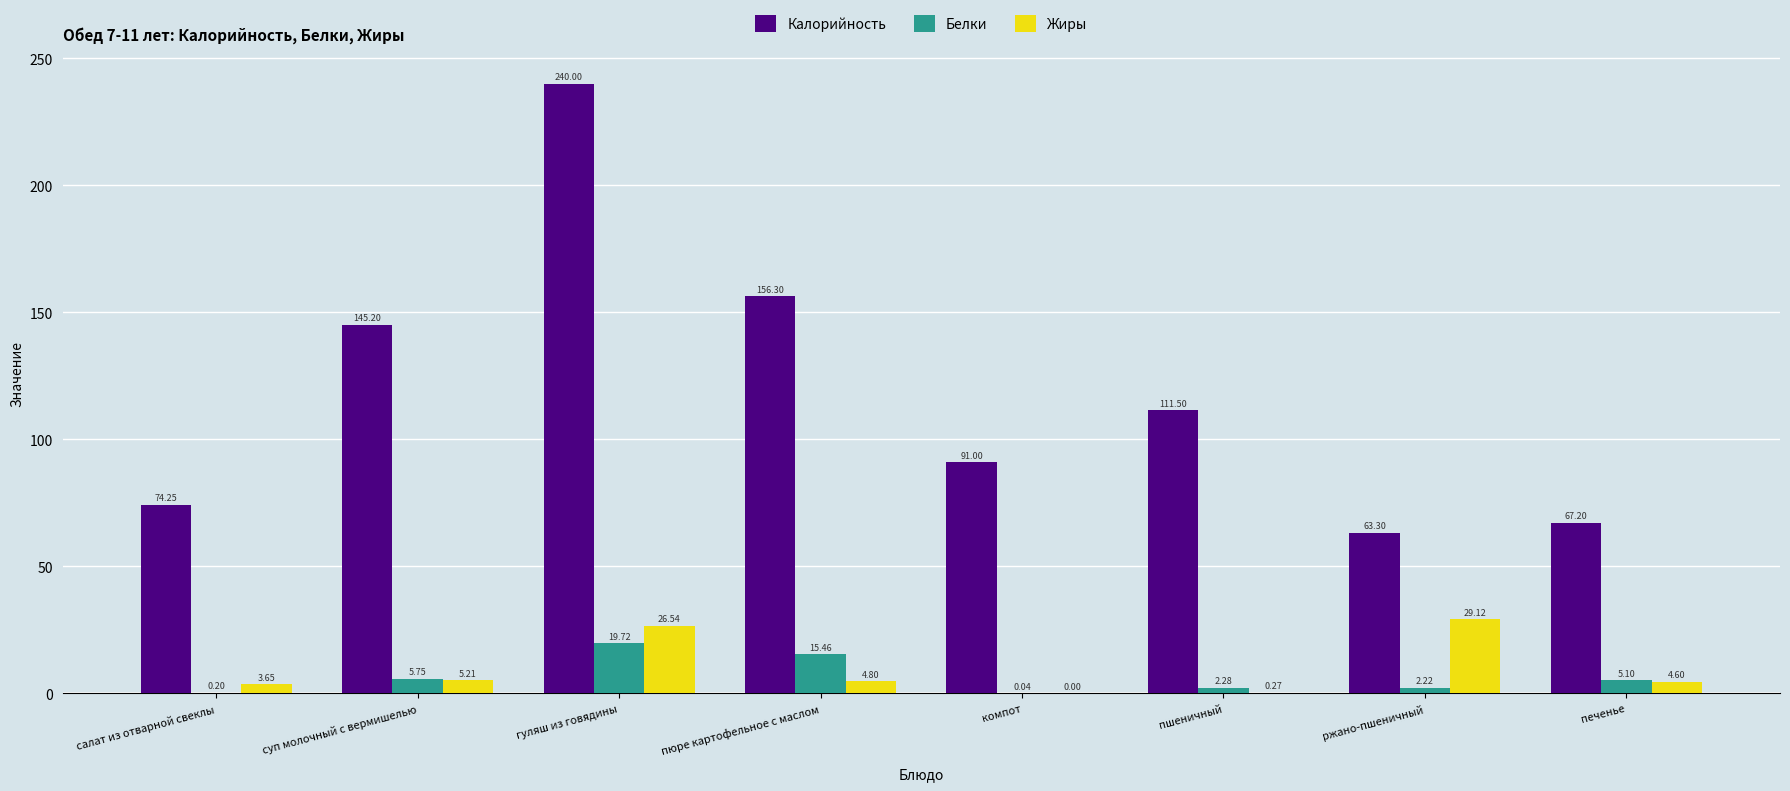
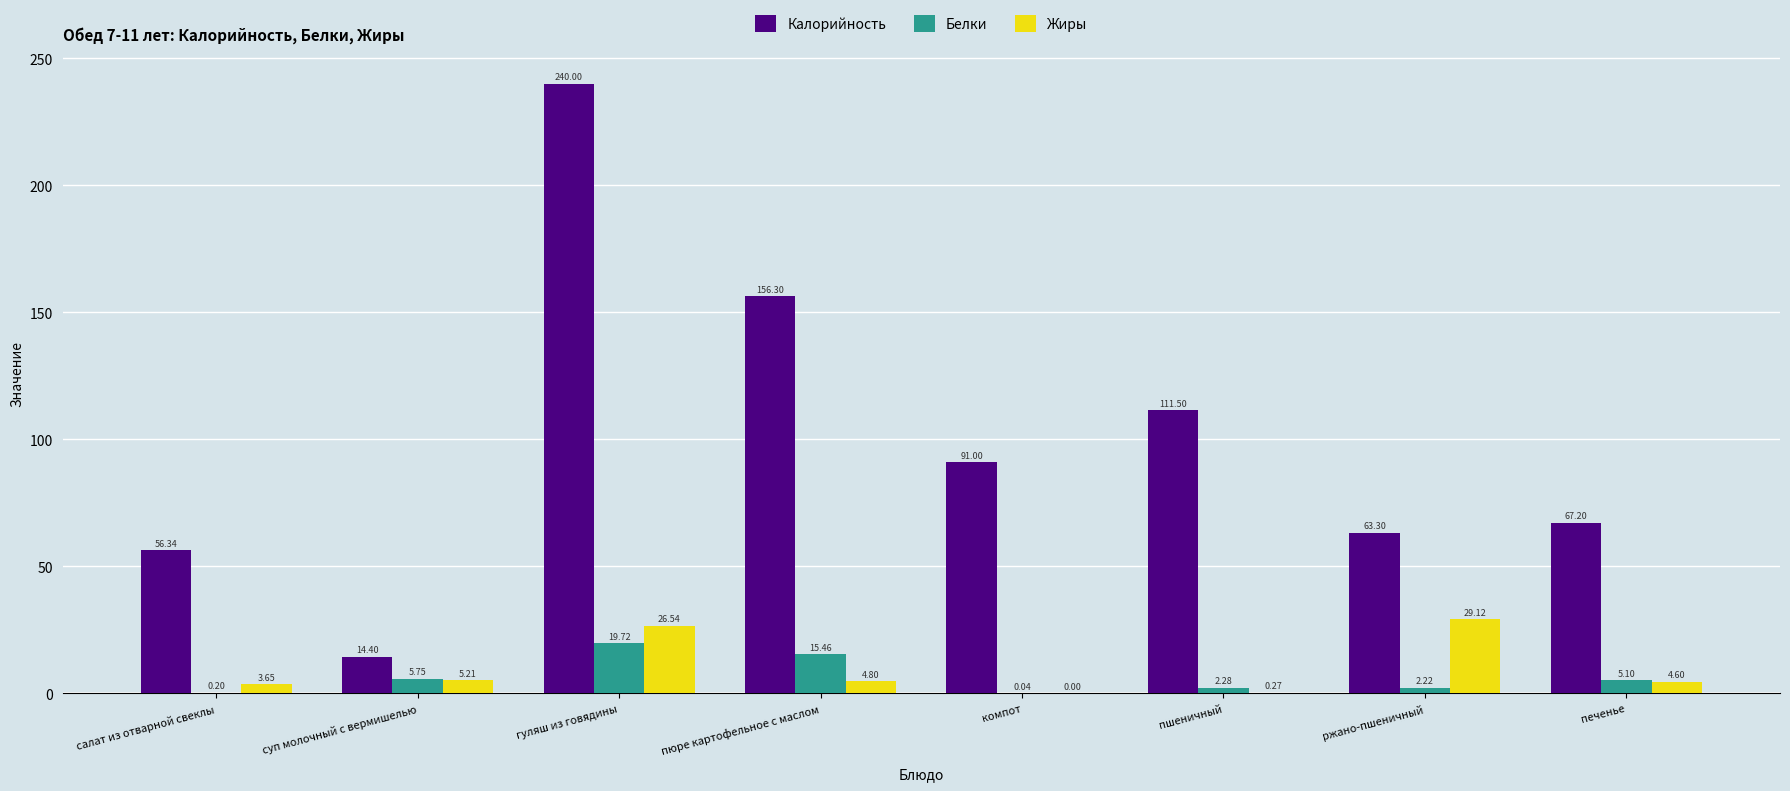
  {
    "Калорийность": {
-     "салат из отварной свеклы": 74.25,
-     "суп молочный с вермишелью": 145.20,
+     "салат из отварной свеклы": 56.34,
+     "суп молочный с вермишелью": 14.40,
      "гуляш из говядины": 240.00,
      "пюре картофельное с маслом": 156.30,
      "компот": 91.00,
      "пшеничный": 111.50,
      "ржано-пшеничный": 63.30,
      "печенье": 67.20
    },
    "Белки": {
      "салат из отварной свеклы": 0.20,
      "суп молочный с вермишелью": 5.75,
      "гуляш из говядины": 19.72,
      "пюре картофельное с маслом": 15.46,
      "компот": 0.04,
      "пшеничный": 2.28,
      "ржано-пшеничный": 2.22,
      "печенье": 5.10
    },
    "Жиры": {
      "салат из отварной свеклы": 3.65,
      "суп молочный с вермишелью": 5.21,
      "гуляш из говядины": 26.54,
      "пюре картофельное с маслом": 4.80,
      "компот": 0.00,
      "пшеничный": 0.27,
      "ржано-пшеничный": 29.12,
      "печенье": 4.60
    }
  }
